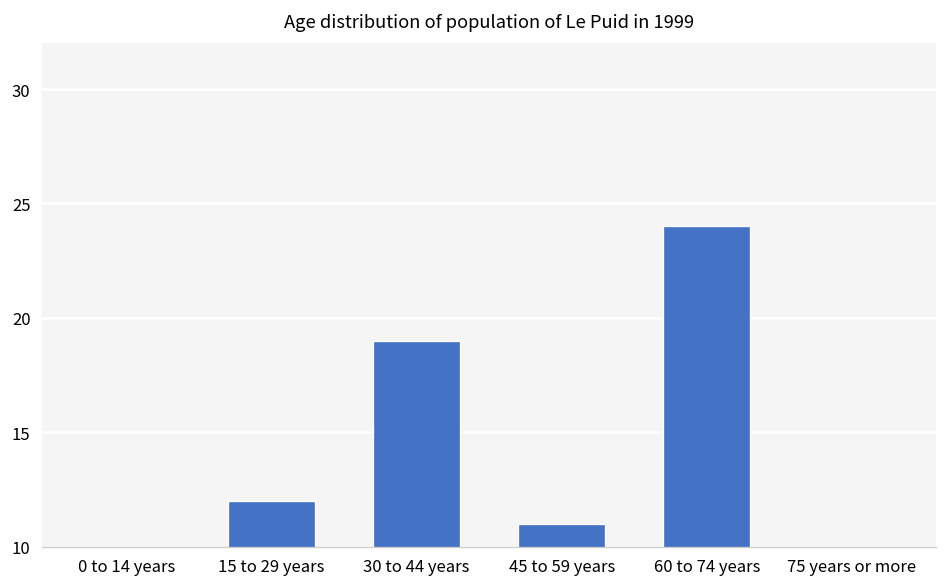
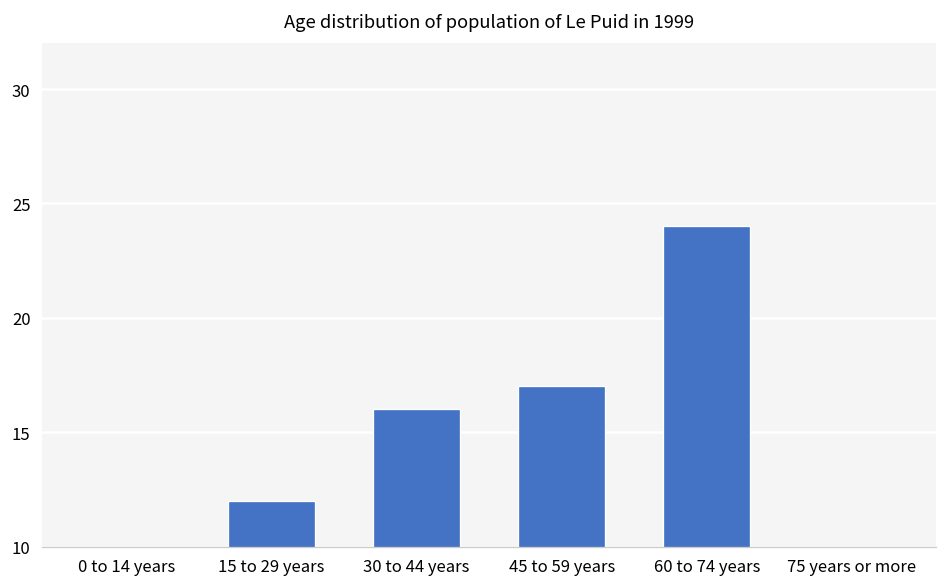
  {
    "0 to 14 years": 10,
    "15 to 29 years": 12,
-   "30 to 44 years": 19,
-   "45 to 59 years": 11,
+   "30 to 44 years": 16,
+   "45 to 59 years": 17,
    "60 to 74 years": 24
  }
